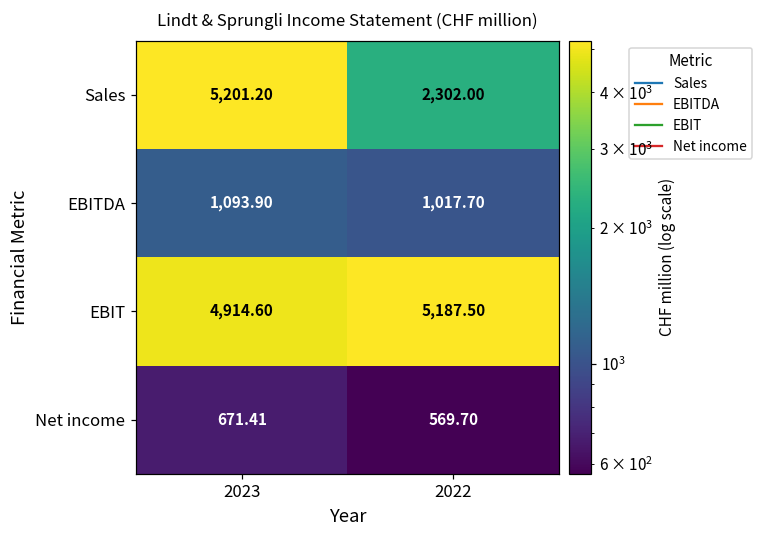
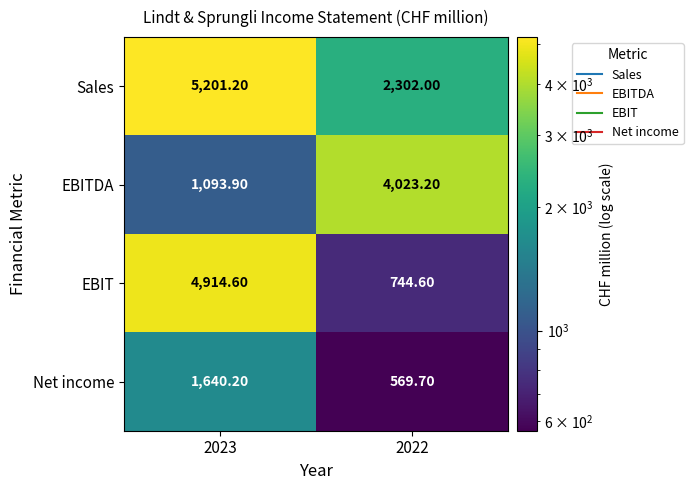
  {
    "Sales": {
      "2023": "5,201.20",
      "2022": "2,302.00"
    },
    "EBITDA": {
      "2023": "1,093.90",
-     "2022": "1,017.70"
+     "2022": "4,023.20"
    },
    "EBIT": {
      "2023": "4,914.60",
-     "2022": "5,187.50"
+     "2022": "744.60"
    },
    "Net income": {
-     "2023": "671.41",
+     "2023": "1,640.20",
      "2022": "569.70"
    }
  }
